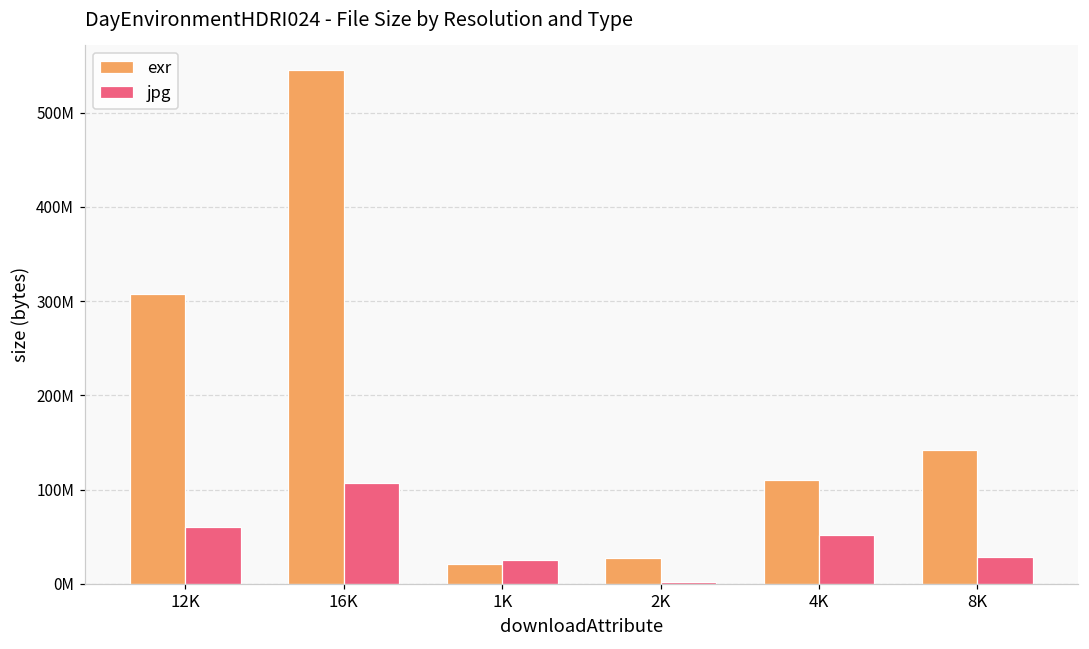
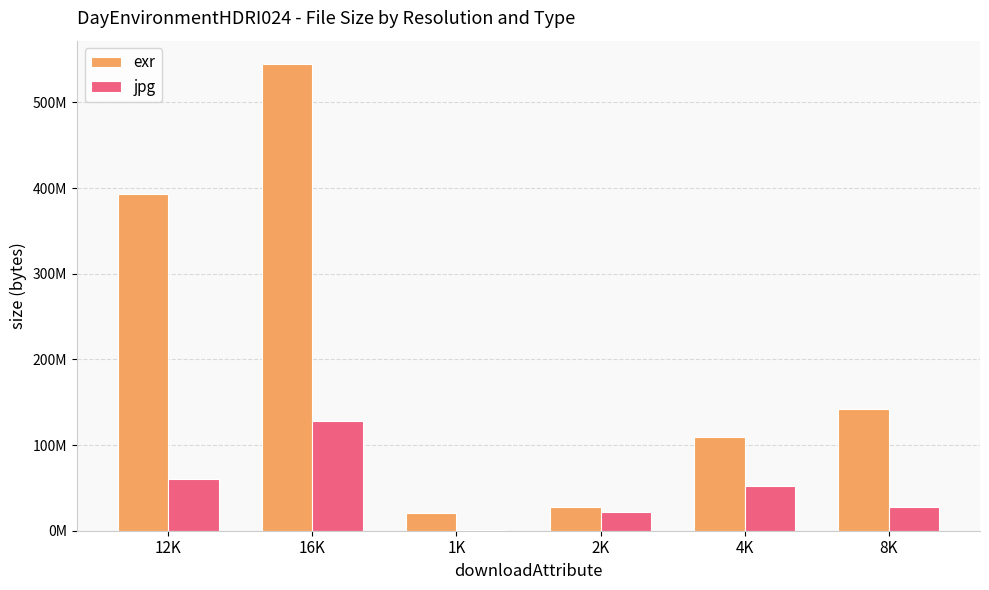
  {
    "exr": {
-     "12K": 310000000,
+     "12K": 390000000,
      "16K": 540000000,
      "1K": 20000000,
      "2K": 30000000,
      "4K": 110000000,
      "8K": 140000000
    },
    "jpg": {
      "12K": 60000000,
-     "16K": 110000000,
-     "1K": 20000000,
-     "2K": 0,
+     "16K": 130000000,
+     "1K": 0,
+     "2K": 20000000,
      "4K": 50000000,
      "8K": 30000000
    }
  }
